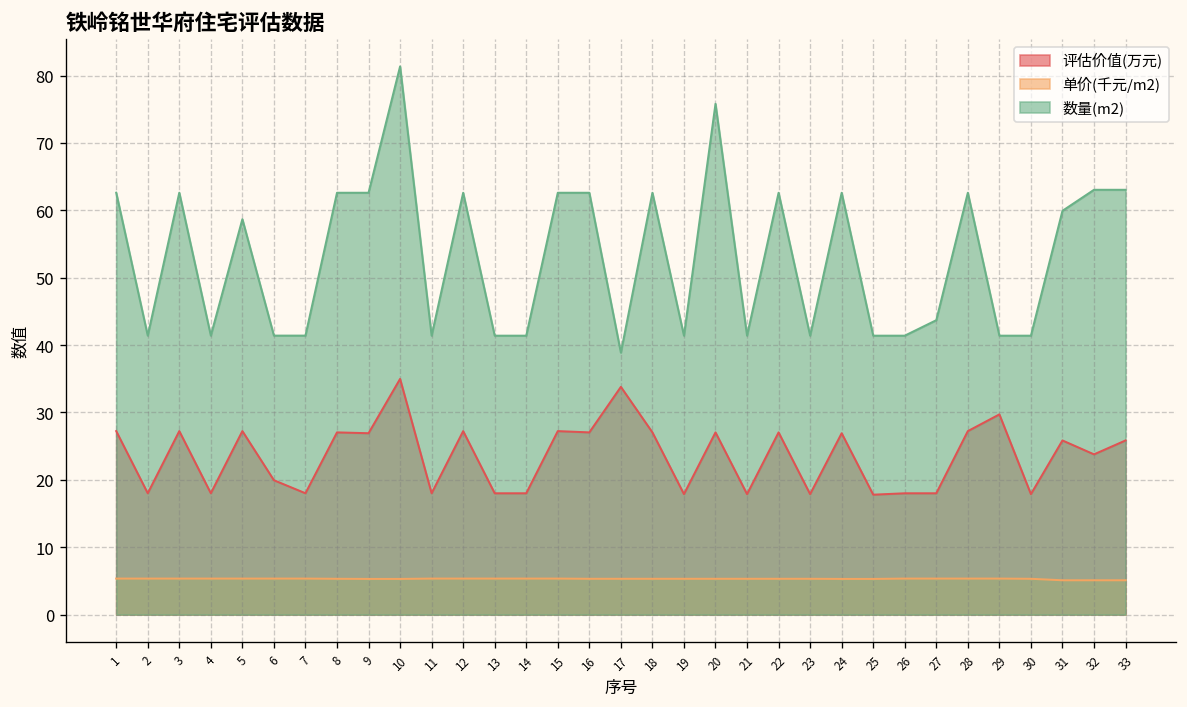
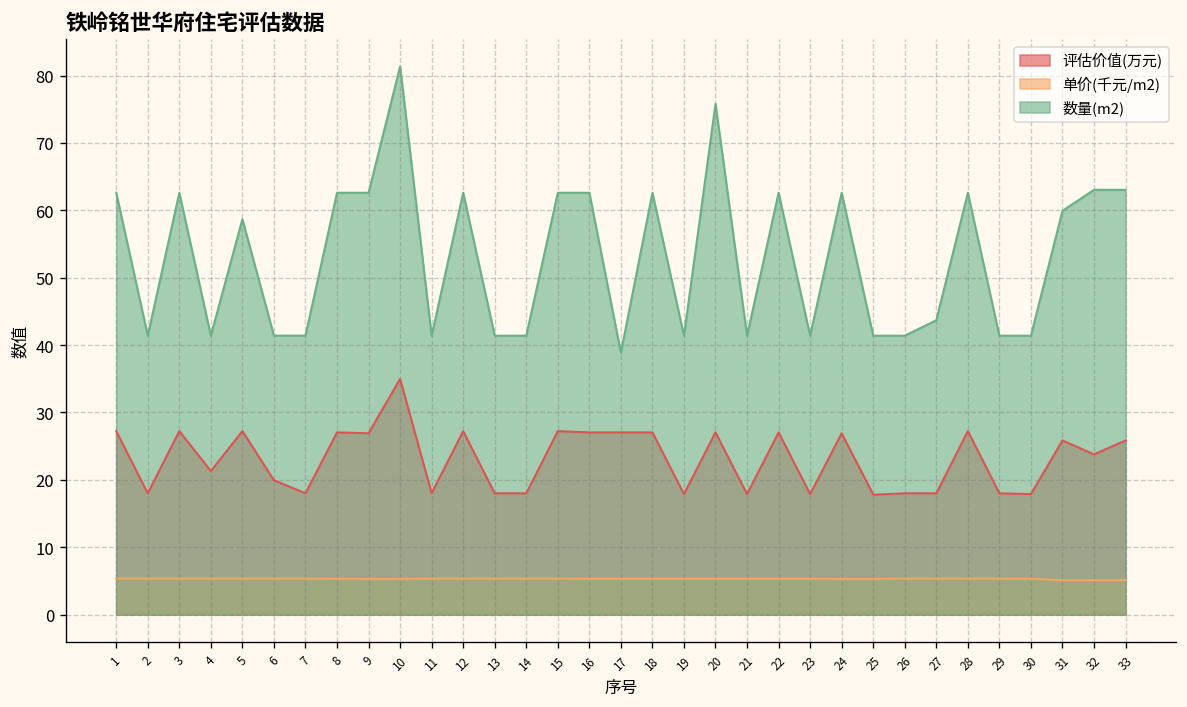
  {
    "评估价值(万元)": {
      "1": 27,
      "2": 18,
      "3": 27,
-     "4": 18,
+     "4": 21,
      "5": 27,
      "6": 20,
      "7": 18,
      "8": 27,
      "9": 27,
      "10": 35,
      "11": 18,
      "12": 27,
      "13": 18,
      "14": 18,
      "15": 27,
      "16": 27,
-     "17": 34,
+     "17": 27,
      "18": 27,
      "19": 18,
      "20": 27,
      "21": 18,
      "22": 27,
      "23": 18,
      "24": 27,
      "25": 18,
      "26": 18,
      "27": 18,
      "28": 27,
-     "29": 30,
+     "29": 18,
      "30": 18,
      "31": 26,
      "32": 24,
      "33": 26
    },
    "单价(千元/m2)": {
      "1": 5,
      "2": 5,
      "3": 5,
      "4": 5,
      "5": 5,
      "6": 5,
      "7": 5,
      "8": 5,
      "9": 5,
      "10": 5,
      "11": 5,
      "12": 5,
      "13": 5,
      "14": 5,
      "15": 5,
      "16": 5,
      "17": 5,
      "18": 5,
      "19": 5,
      "20": 5,
      "21": 5,
      "22": 5,
      "23": 5,
      "24": 5,
      "25": 5,
      "26": 5,
      "27": 5,
      "28": 5,
      "29": 5,
      "30": 5,
      "31": 5,
      "32": 5,
      "33": 5
    },
    "数量(m2)": {
      "1": 63,
      "2": 41,
      "3": 63,
      "4": 41,
      "5": 59,
      "6": 41,
      "7": 41,
      "8": 63,
      "9": 63,
      "10": 81,
      "11": 41,
      "12": 63,
      "13": 41,
      "14": 41,
      "15": 63,
      "16": 63,
      "17": 39,
      "18": 63,
      "19": 41,
      "20": 76,
      "21": 41,
      "22": 63,
      "23": 41,
      "24": 63,
      "25": 41,
      "26": 41,
      "27": 44,
      "28": 63,
      "29": 41,
      "30": 41,
      "31": 60,
      "32": 63,
      "33": 63
    }
  }
